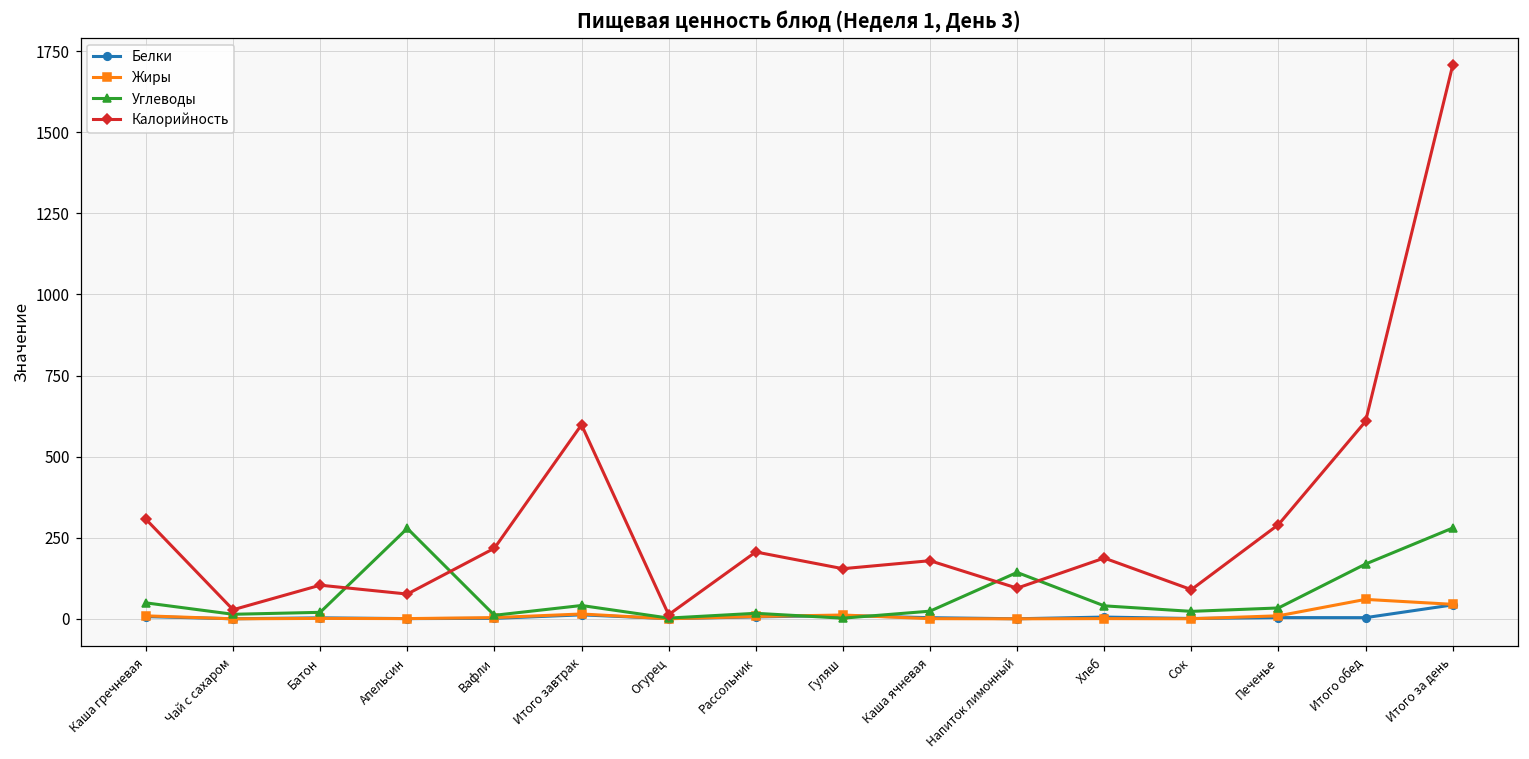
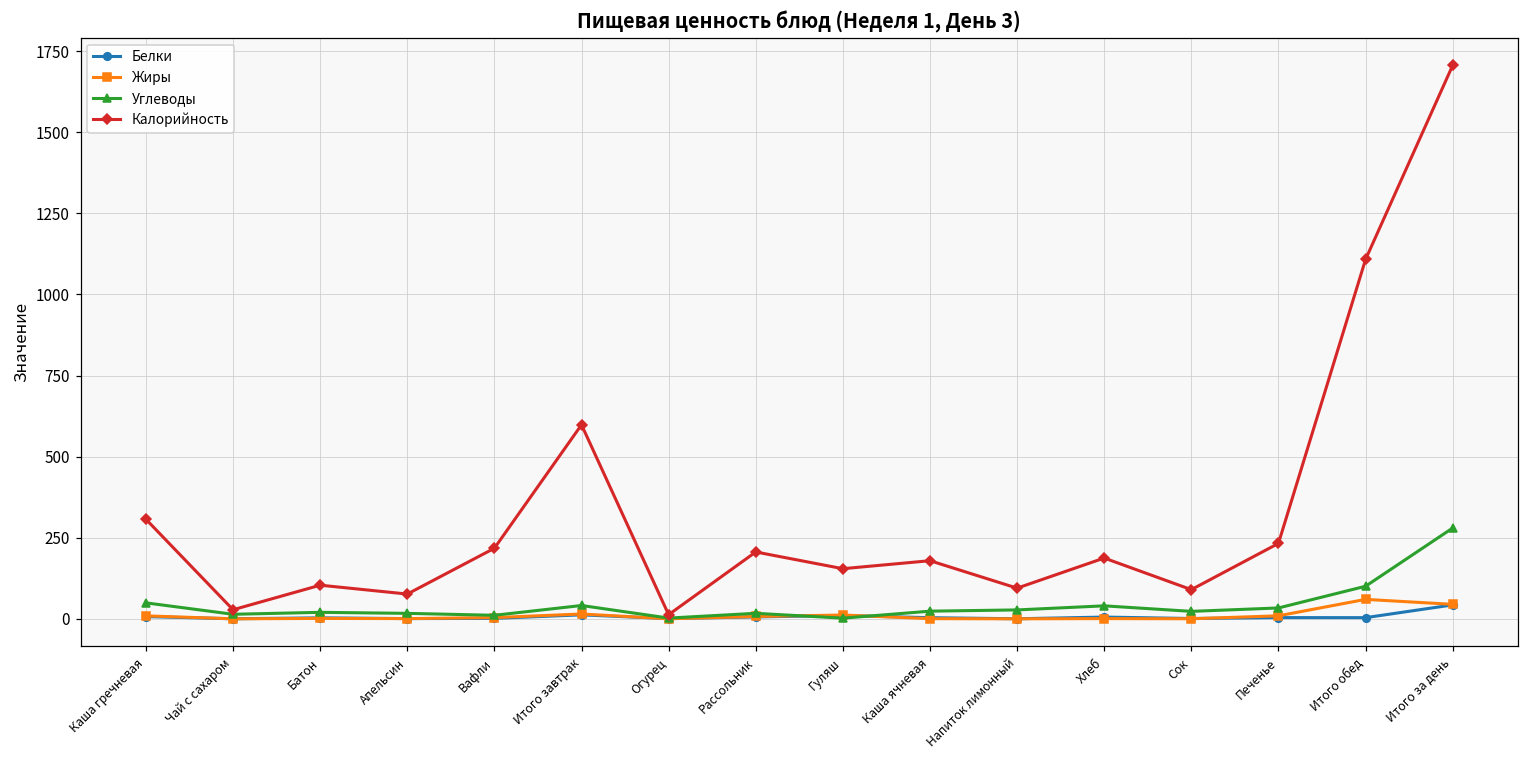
  {
    "Белки": {
      "Итого обед": 0
    },
    "Жиры": {
      "Итого обед": 60
    },
    "Углеводы": {
      "Каша гречневая": 50,
      "Чай с сахаром": 10,
      "Батон": 20,
-     "Апельсин": 280,
+     "Апельсин": 20,
      "Итого завтрак": 40,
      "Рассольник": 20,
      "Каша ячневая": 20,
-     "Напиток лимонный": 140,
+     "Напиток лимонный": 30,
      "Хлеб": 40,
      "Сок": 20,
      "Печенье": 30,
-     "Итого обед": 170,
+     "Итого обед": 100,
      "Итого за день": 280
    },
    "Калорийность": {
      "Каша гречневая": 310,
      "Чай с сахаром": 30,
      "Батон": 100,
      "Апельсин": 80,
      "Вафли": 220,
      "Итого завтрак": 600,
      "Огурец": 10,
      "Рассольник": 210,
      "Гуляш": 150,
      "Каша ячневая": 180,
      "Напиток лимонный": 90,
      "Хлеб": 190,
      "Сок": 90,
-     "Печенье": 290,
-     "Итого обед": 610,
+     "Печенье": 230,
+     "Итого обед": 1110,
      "Итого за день": 1710
    }
  }
